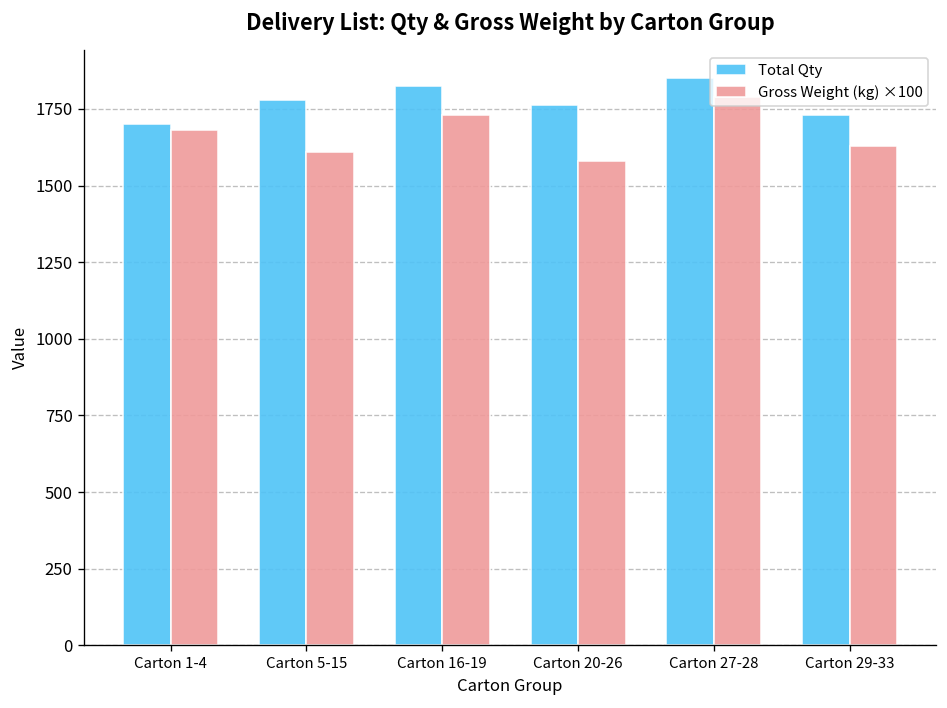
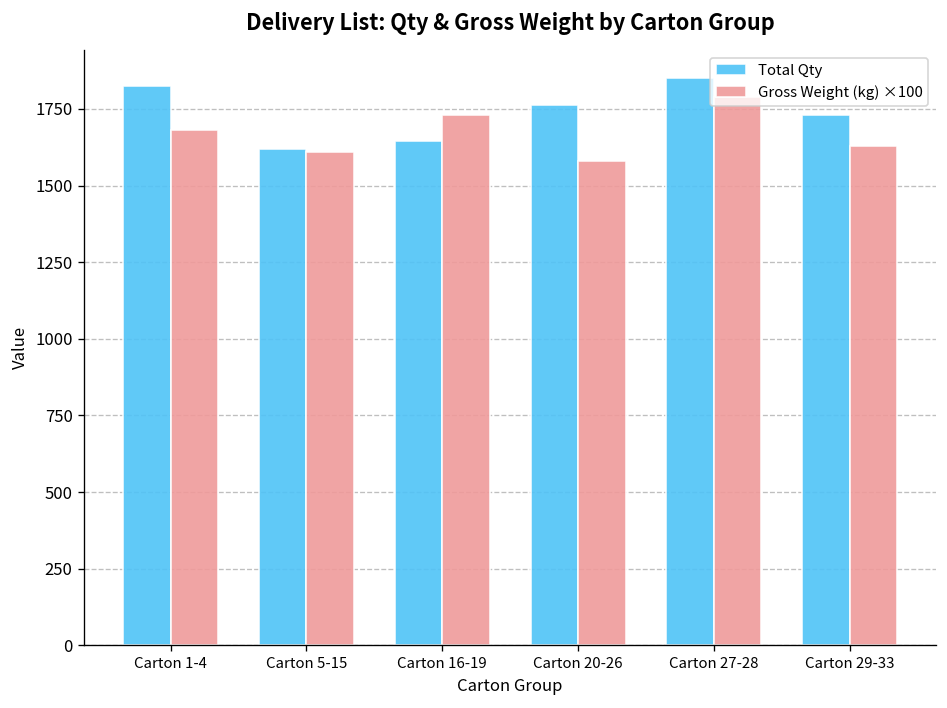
  {
    "Total Qty": {
-     "Carton 1-4": 1700,
-     "Carton 5-15": 1780,
-     "Carton 16-19": 1830,
+     "Carton 1-4": 1830,
+     "Carton 5-15": 1620,
+     "Carton 16-19": 1650,
      "Carton 20-26": 1760,
      "Carton 27-28": 1850,
      "Carton 29-33": 1730
    },
    "Gross Weight (kg) ×100": {
      "Carton 1-4": 1680,
      "Carton 5-15": 1610,
      "Carton 16-19": 1730,
      "Carton 20-26": 1580,
      "Carton 29-33": 1630
    }
  }
